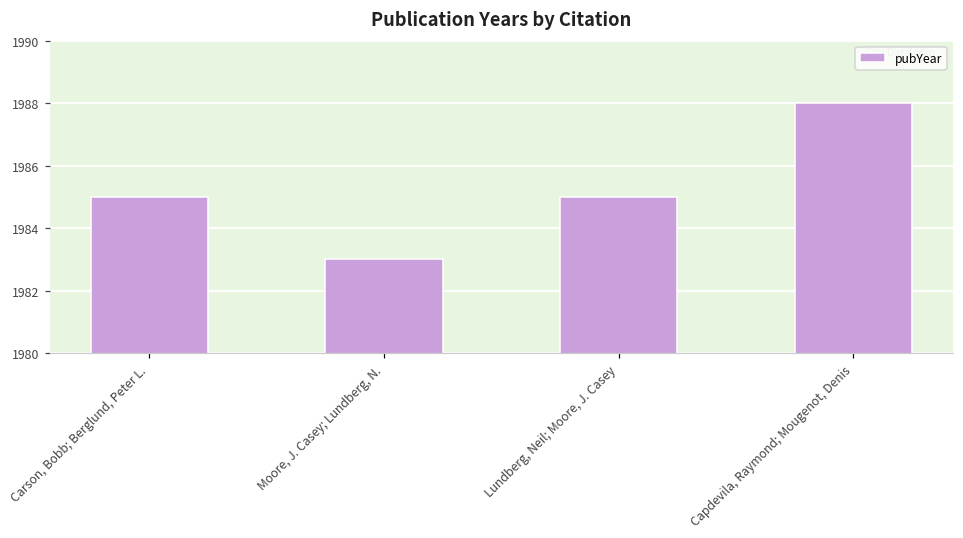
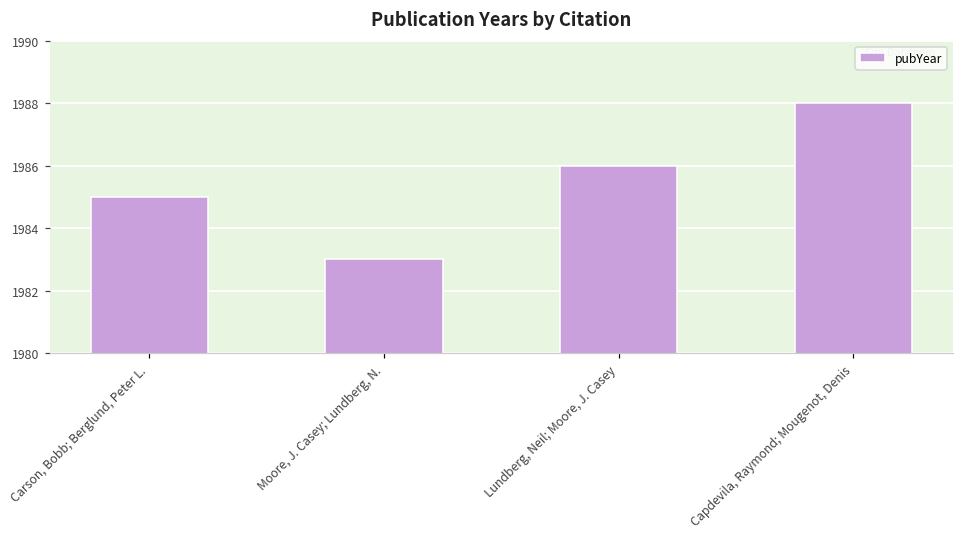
  {
    "Carson, Bobb; Berglund, Peter L.": 1985,
    "Moore, J. Casey; Lundberg, N.": 1983,
-   "Lundberg, Neil; Moore, J. Casey": 1985,
+   "Lundberg, Neil; Moore, J. Casey": 1986,
    "Capdevila, Raymond; Mougenot, Denis": 1988
  }
